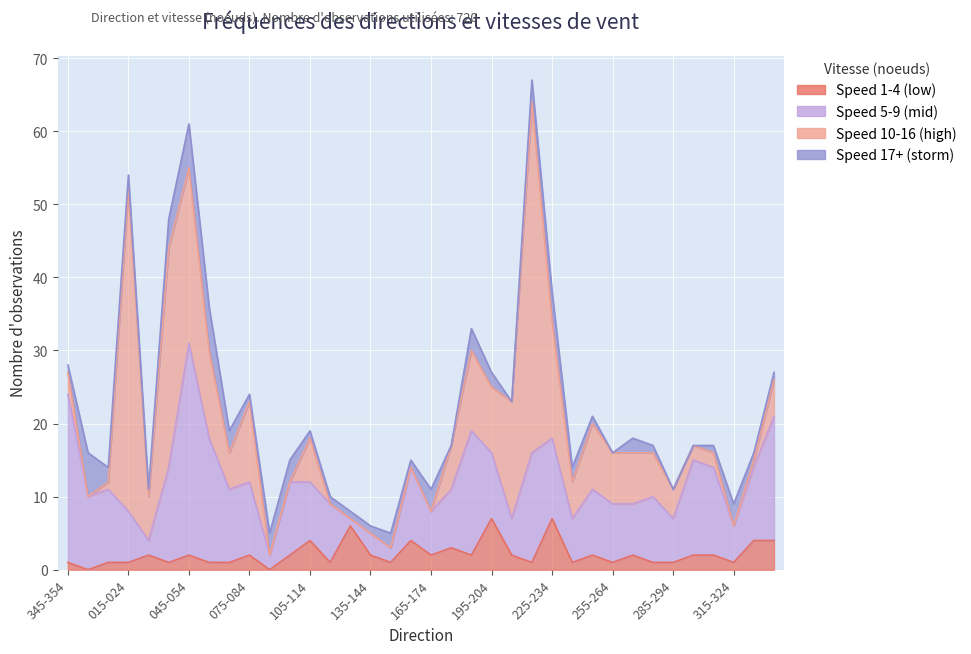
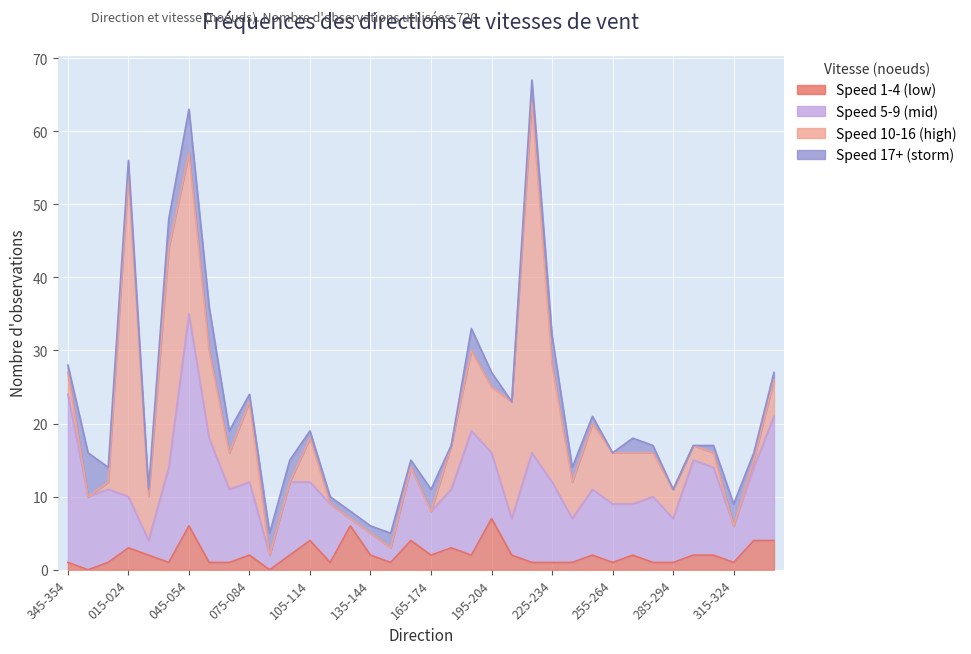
  {
    "Speed 1-4 (low)": {
      "345-354": 1,
-     "015-024": 1,
-     "045-054": 2,
+     "015-024": 3,
+     "045-054": 6,
      "075-084": 2,
      "105-114": 4,
      "135-144": 2,
      "165-174": 2,
      "195-204": 7,
-     "225-234": 7,
+     "225-234": 1,
      "255-264": 1,
      "285-294": 1,
      "315-324": 1
    },
    "Speed 10-16 (high)": {
      "345-354": 3,
      "015-024": 44,
-     "045-054": 24,
+     "045-054": 22,
      "075-084": 11,
      "105-114": 6,
      "195-204": 9,
      "225-234": 16
    }
  }
